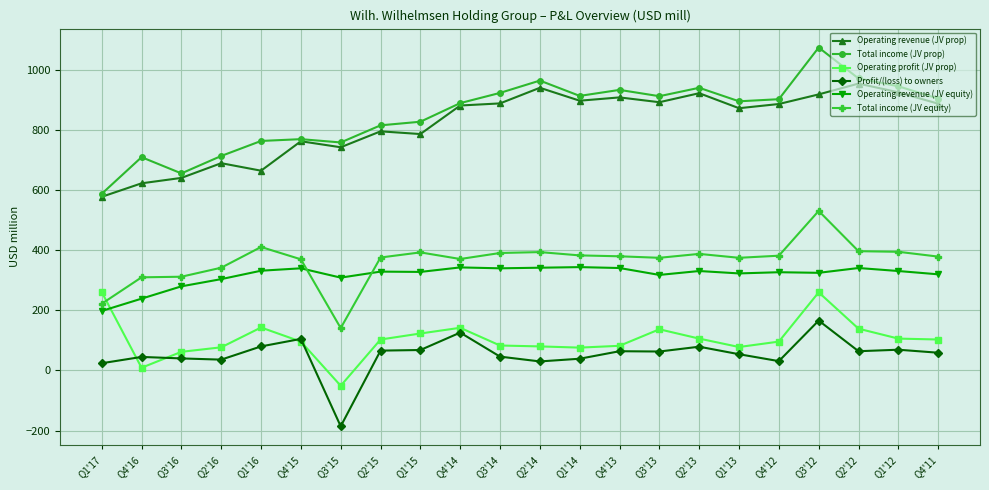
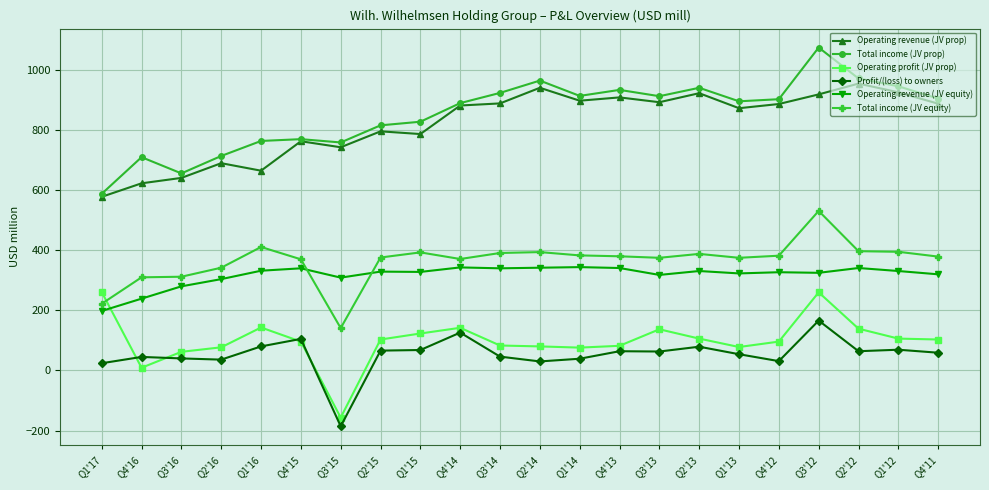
  {
    "Operating profit (JV prop)": {
      "Q1'17": 260,
      "Q4'16": 10,
      "Q3'16": 60,
      "Q2'16": 80,
      "Q1'16": 140,
      "Q4'15": 100,
-     "Q3'15": -50,
+     "Q3'15": -160,
      "Q2'15": 100,
      "Q1'15": 120,
      "Q4'14": 140,
      "Q3'14": 80,
      "Q2'14": 80,
      "Q1'14": 80,
      "Q4'13": 80,
      "Q3'13": 140,
      "Q2'13": 110,
      "Q1'13": 80,
      "Q4'12": 100,
      "Q3'12": 260,
      "Q2'12": 140,
      "Q1'12": 110,
      "Q4'11": 100
    },
    "Operating revenue (JV equity)": {
      "Q1'17": 200,
      "Q4'16": 240,
      "Q3'16": 280,
      "Q2'16": 300,
      "Q1'16": 330,
      "Q4'15": 340,
      "Q3'15": 310,
      "Q2'15": 330,
      "Q1'15": 330,
      "Q4'14": 340,
      "Q3'14": 340,
      "Q2'14": 340,
      "Q1'14": 340,
      "Q4'13": 340,
      "Q3'13": 320,
      "Q2'13": 330,
      "Q1'13": 320,
      "Q4'12": 330,
      "Q3'12": 330,
      "Q2'12": 340,
      "Q1'12": 330,
      "Q4'11": 320
    }
  }
